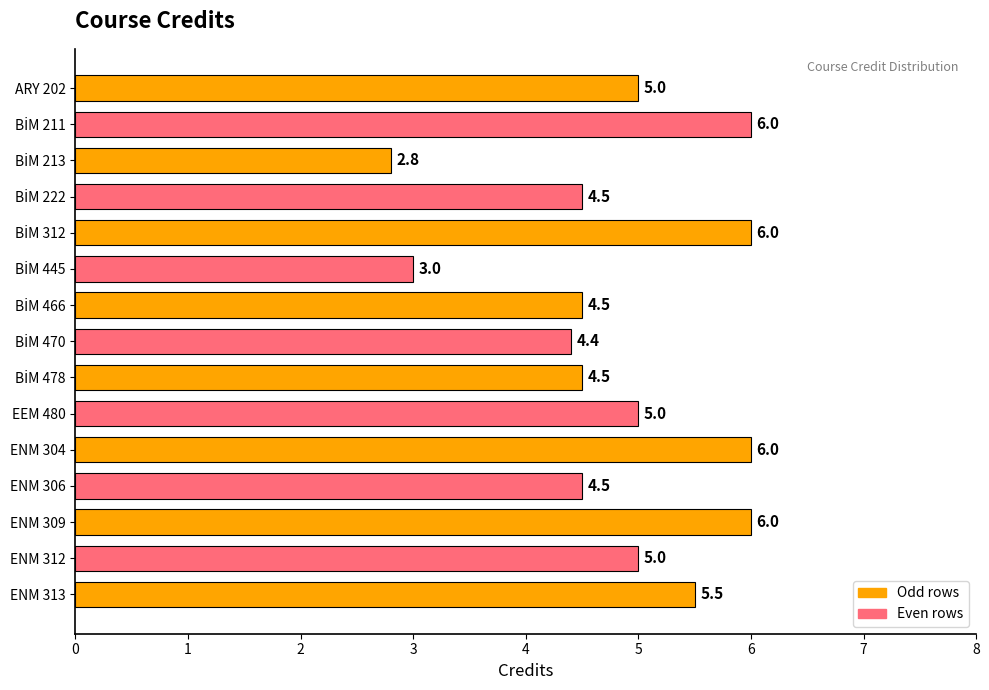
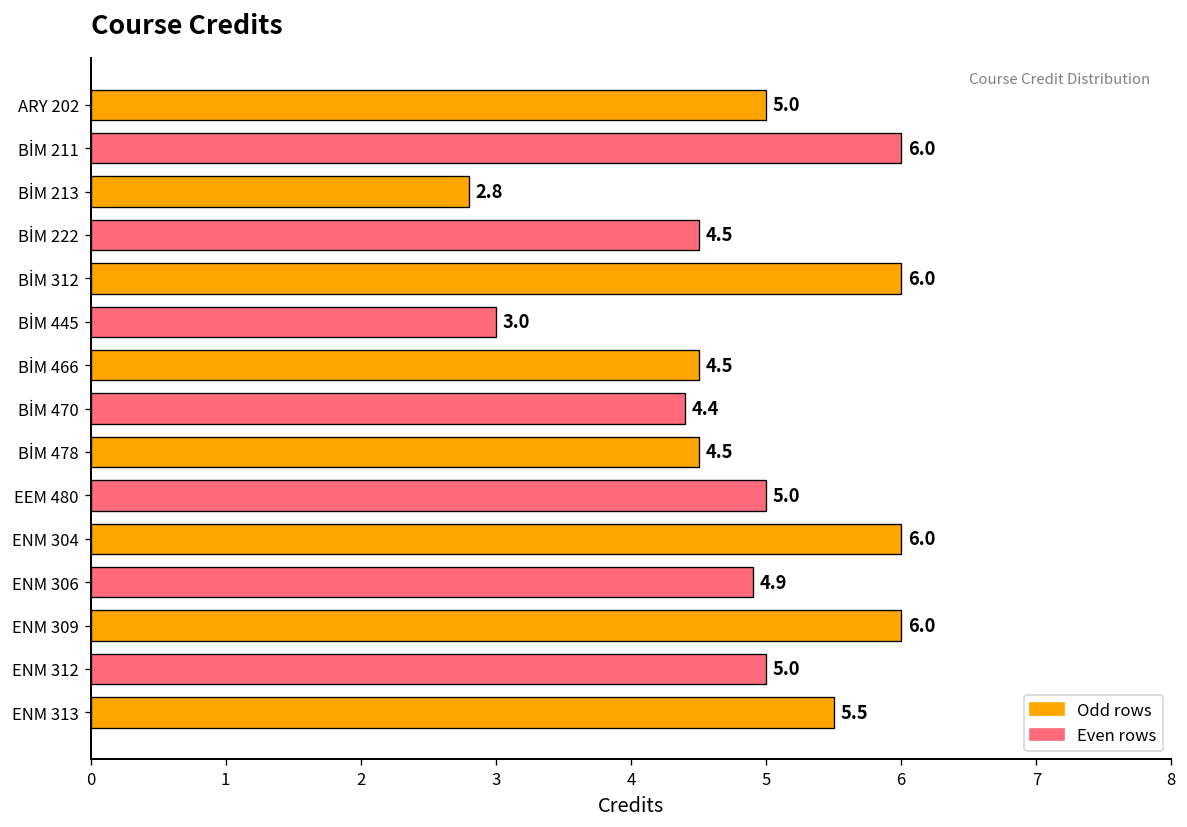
  {
    "ARY 202": 5.0,
    "BİM 211": 6.0,
    "BİM 213": 2.8,
    "BİM 222": 4.5,
    "BİM 312": 6.0,
    "BİM 445": 3.0,
    "BİM 466": 4.5,
    "BİM 470": 4.4,
    "BİM 478": 4.5,
    "EEM 480": 5.0,
    "ENM 304": 6.0,
-   "ENM 306": 4.5,
+   "ENM 306": 4.9,
    "ENM 309": 6.0,
    "ENM 312": 5.0,
    "ENM 313": 5.5
  }
